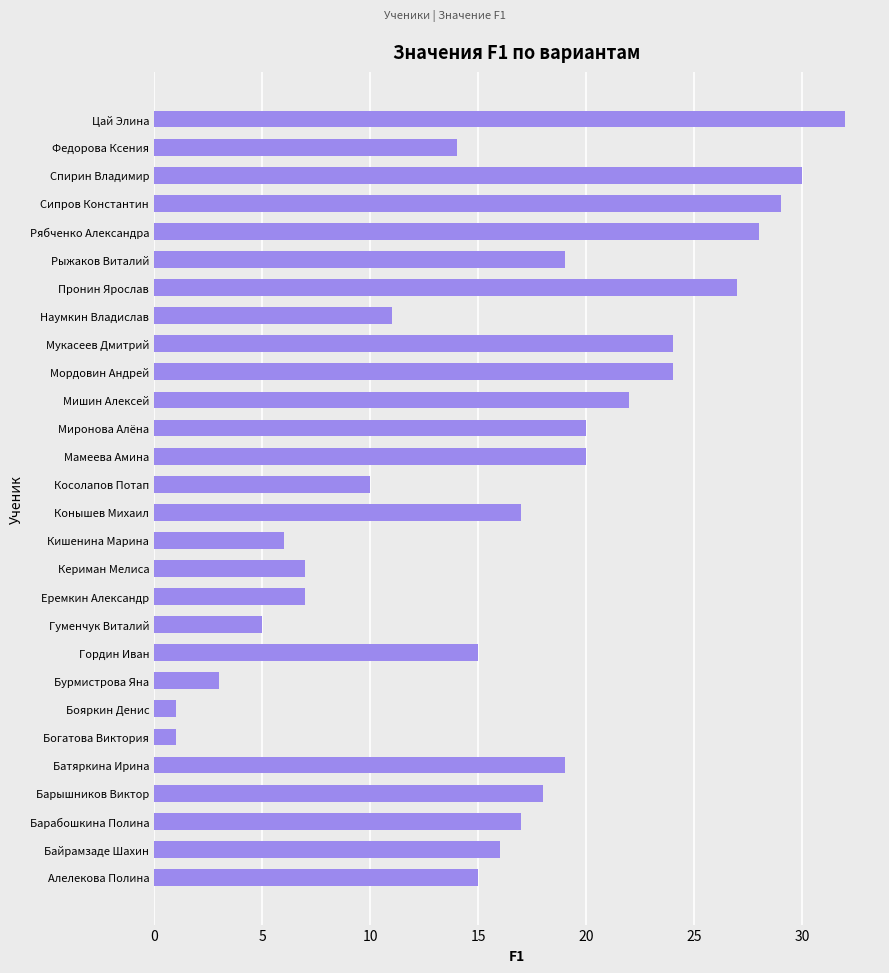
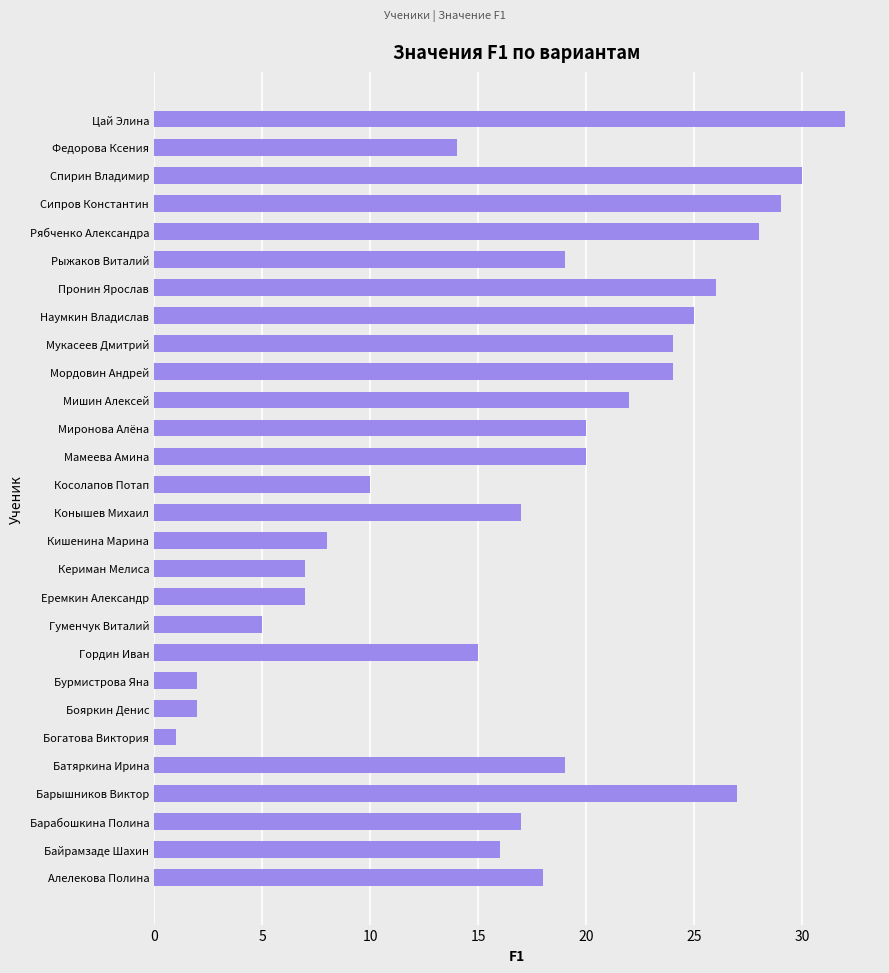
  {
    "Цай Элина": 32,
    "Федорова Ксения": 14,
    "Спирин Владимир": 30,
    "Сипров Константин": 29,
    "Рябченко Александра": 28,
    "Рыжаков Виталий": 19,
-   "Пронин Ярослав": 27,
-   "Наумкин Владислав": 11,
+   "Пронин Ярослав": 26,
+   "Наумкин Владислав": 25,
    "Мукасеев Дмитрий": 24,
    "Мордовин Андрей": 24,
    "Мишин Алексей": 22,
    "Миронова Алёна": 20,
    "Мамеева Амина": 20,
    "Косолапов Потап": 10,
    "Конышев Михаил": 17,
-   "Кишенина Марина": 6,
+   "Кишенина Марина": 8,
    "Кериман Мелиса": 7,
    "Еремкин Александр": 7,
    "Гуменчук Виталий": 5,
    "Гордин Иван": 15,
-   "Бурмистрова Яна": 3,
-   "Бояркин Денис": 1,
+   "Бурмистрова Яна": 2,
+   "Бояркин Денис": 2,
    "Богатова Виктория": 1,
    "Батяркина Ирина": 19,
-   "Барышников Виктор": 18,
+   "Барышников Виктор": 27,
    "Барабошкина Полина": 17,
    "Байрамзаде Шахин": 16,
-   "Алелекова Полина": 15
+   "Алелекова Полина": 18
  }
